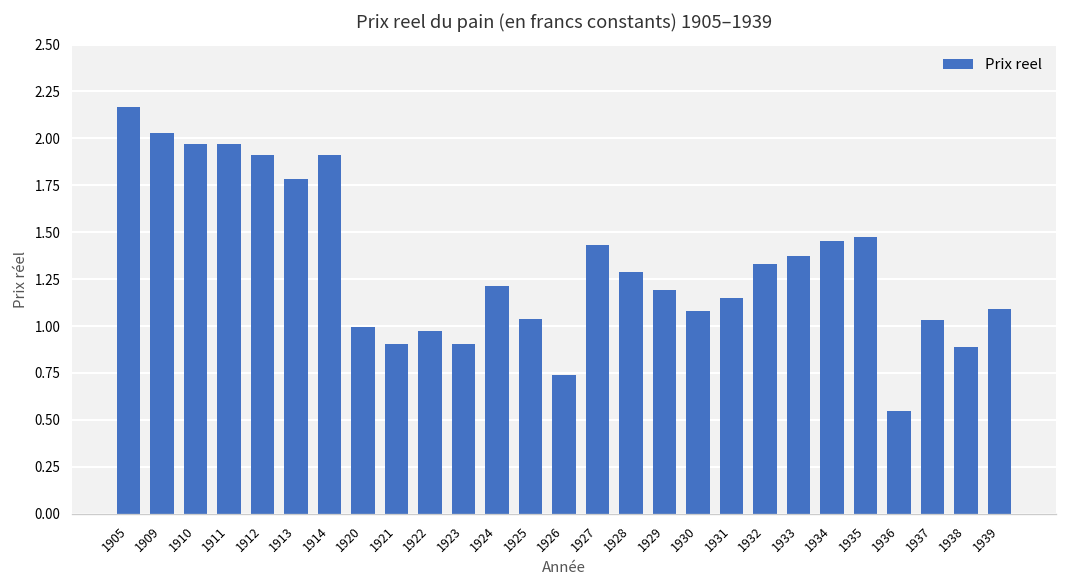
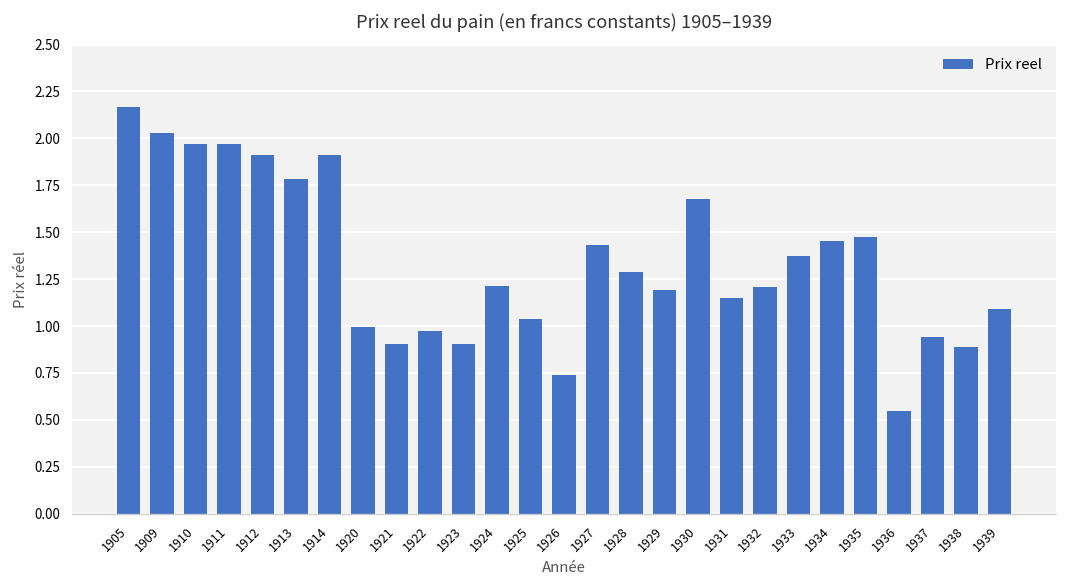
  {
    "1905": 2.17,
    "1909": 2.03,
    "1910": 1.97,
    "1911": 1.97,
    "1912": 1.91,
    "1913": 1.78,
    "1914": 1.91,
    "1920": 0.99,
    "1921": 0.90,
    "1922": 0.97,
    "1923": 0.90,
    "1924": 1.21,
    "1925": 1.04,
    "1926": 0.74,
    "1927": 1.43,
    "1928": 1.29,
    "1929": 1.19,
-   "1930": 1.08,
+   "1930": 1.67,
    "1931": 1.15,
-   "1932": 1.33,
+   "1932": 1.21,
    "1933": 1.37,
    "1934": 1.45,
    "1935": 1.47,
    "1936": 0.55,
-   "1937": 1.03,
+   "1937": 0.94,
    "1938": 0.89,
    "1939": 1.09
  }
